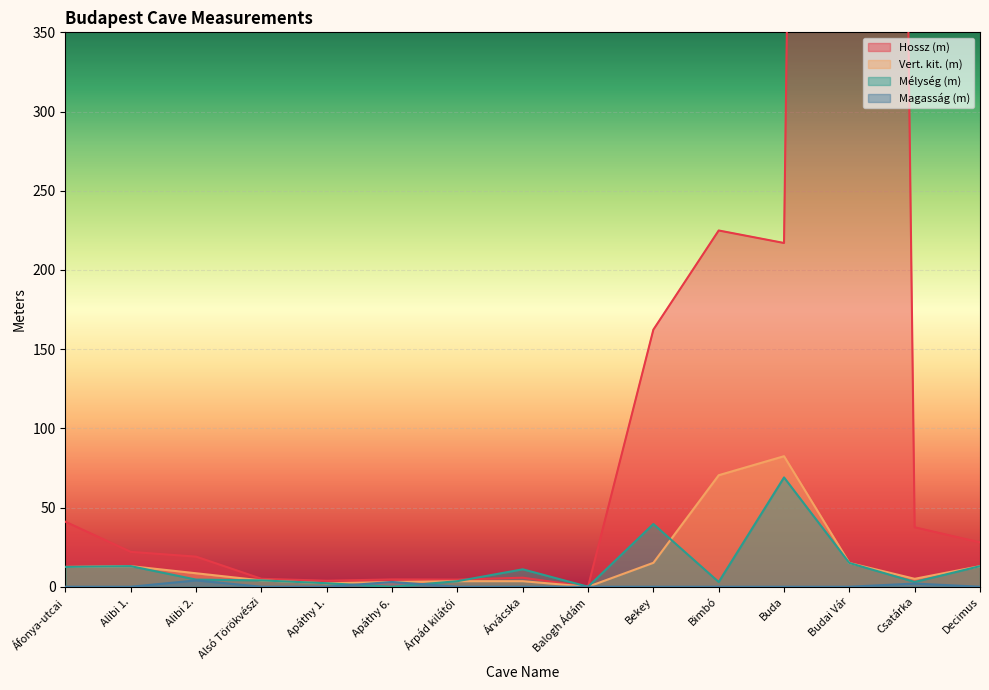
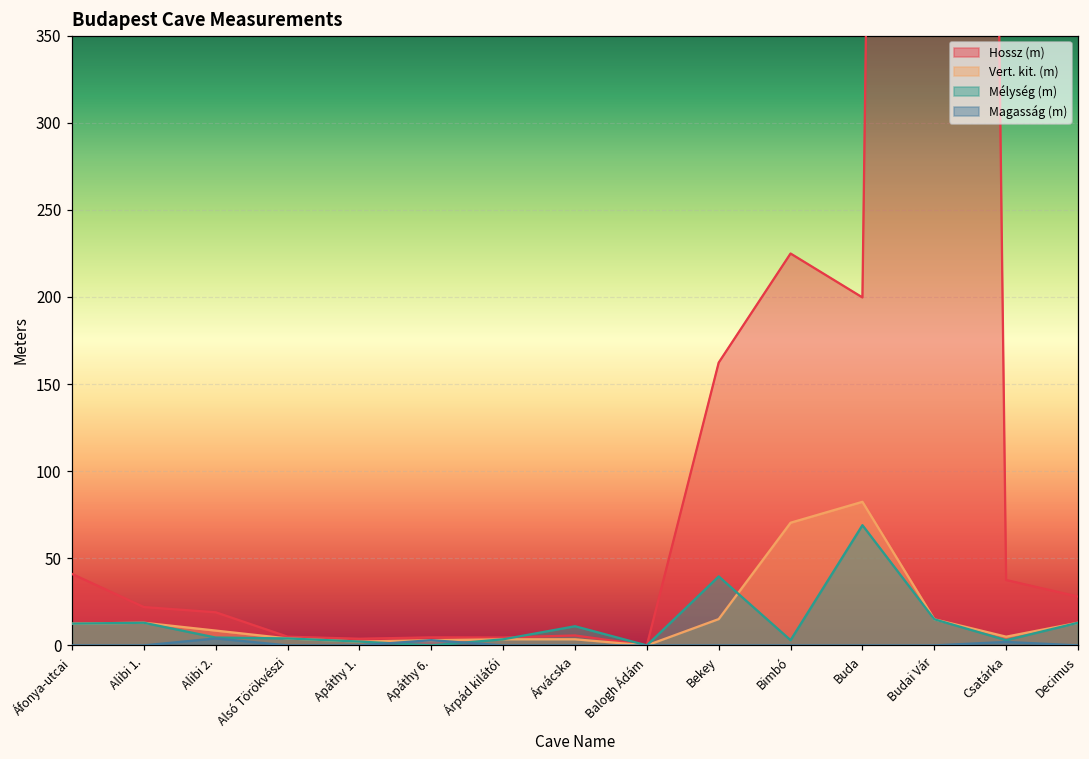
  {
    "Hossz (m)": {
      "Áfonya-utcai": 41,
      "Alibi 1.": 22,
      "Alibi 2.": 19,
      "Apáthy 6.": 5,
      "Árvácska": 6,
      "Bekey": 162,
      "Bimbó": 225,
-     "Buda": 217,
+     "Buda": 200,
      "Csatárka": 38,
      "Decimus": 28
    },
    "Vert. kit. (m)": {
      "Alibi 2.": 9,
      "Árvácska": 4,
      "Bekey": 15,
      "Bimbó": 70,
      "Buda": 82,
      "Csatárka": 5
    }
  }
